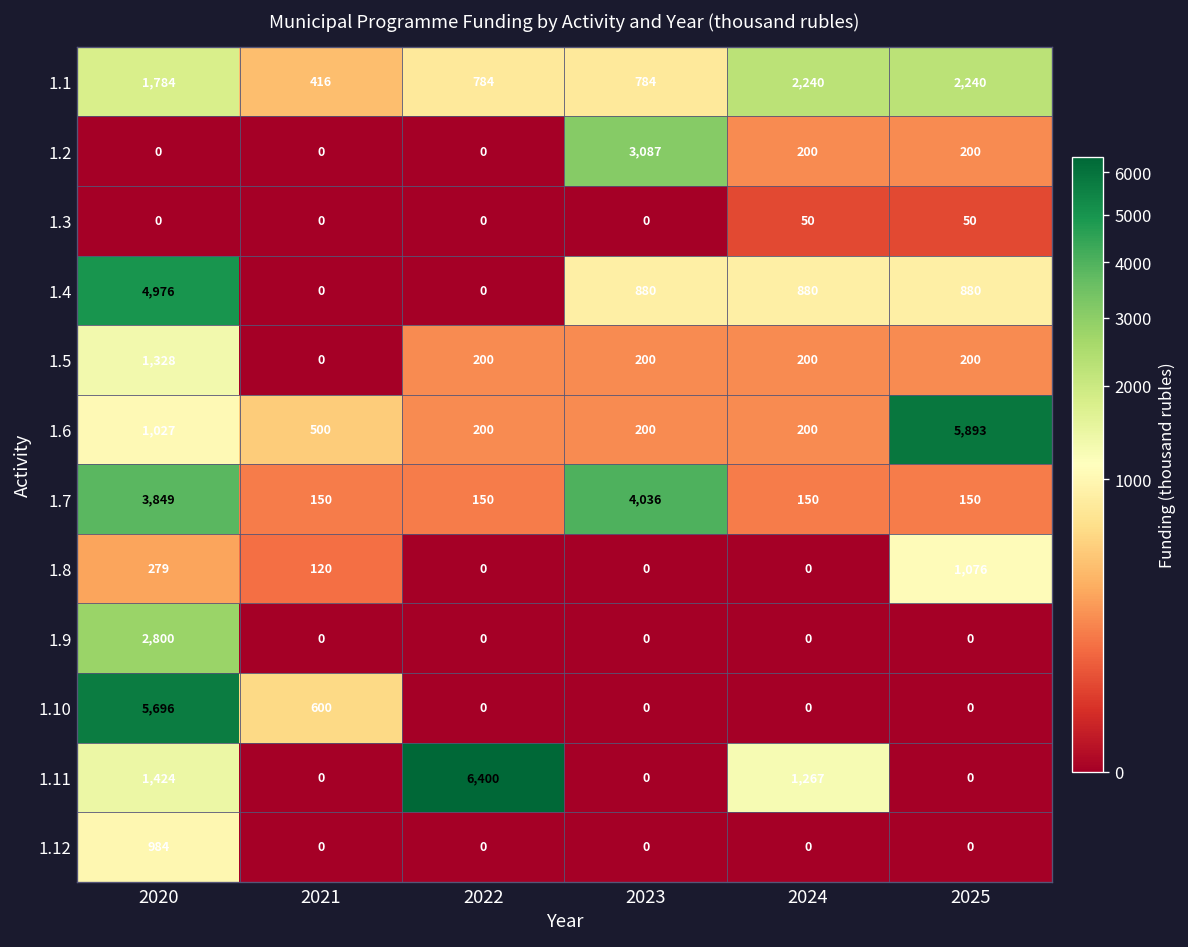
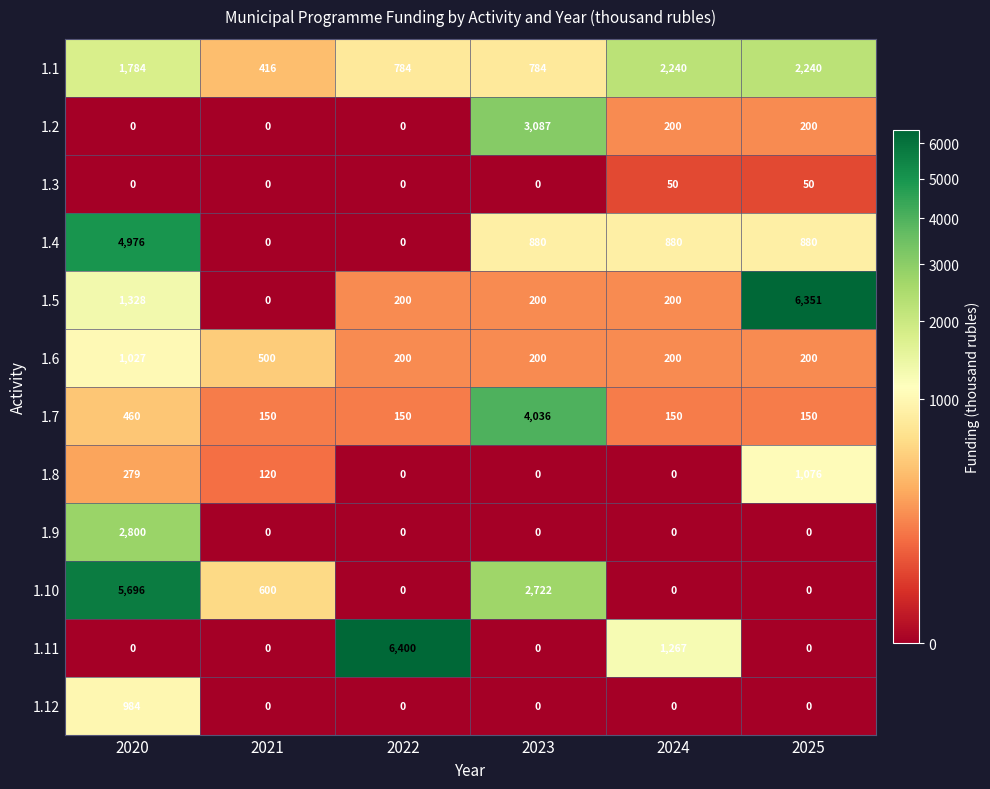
  {
    "1.1": {
      "2020": "1,784",
      "2021": "416",
      "2022": "784",
      "2023": "784",
      "2024": "2,240",
      "2025": "2,240"
    },
    "1.2": {
      "2020": "0",
      "2021": "0",
      "2022": "0",
      "2023": "3,087",
      "2024": "200",
      "2025": "200"
    },
    "1.3": {
      "2020": "0",
      "2021": "0",
      "2022": "0",
      "2023": "0",
      "2024": "50",
      "2025": "50"
    },
    "1.4": {
      "2020": "4,976",
      "2021": "0",
      "2022": "0",
      "2023": "880",
      "2024": "880",
      "2025": "880"
    },
    "1.5": {
      "2020": "1,328",
      "2021": "0",
      "2022": "200",
      "2023": "200",
      "2024": "200",
-     "2025": "200"
+     "2025": "6,351"
    },
    "1.6": {
      "2020": "1,027",
      "2021": "500",
      "2022": "200",
      "2023": "200",
      "2024": "200",
-     "2025": "5,893"
+     "2025": "200"
    },
    "1.7": {
-     "2020": "3,849",
+     "2020": "460",
      "2021": "150",
      "2022": "150",
      "2023": "4,036",
      "2024": "150",
      "2025": "150"
    },
    "1.8": {
      "2020": "279",
      "2021": "120",
      "2022": "0",
      "2023": "0",
      "2024": "0",
      "2025": "1,076"
    },
    "1.9": {
      "2020": "2,800",
      "2021": "0",
      "2022": "0",
      "2023": "0",
      "2024": "0",
      "2025": "0"
    },
    "1.10": {
      "2020": "5,696",
      "2021": "600",
      "2022": "0",
-     "2023": "0",
+     "2023": "2,722",
      "2024": "0",
      "2025": "0"
    },
    "1.11": {
-     "2020": "1,424",
+     "2020": "0",
      "2021": "0",
      "2022": "6,400",
      "2023": "0",
      "2024": "1,267",
      "2025": "0"
    },
    "1.12": {
      "2020": "984",
      "2021": "0",
      "2022": "0",
      "2023": "0",
      "2024": "0",
      "2025": "0"
    }
  }
